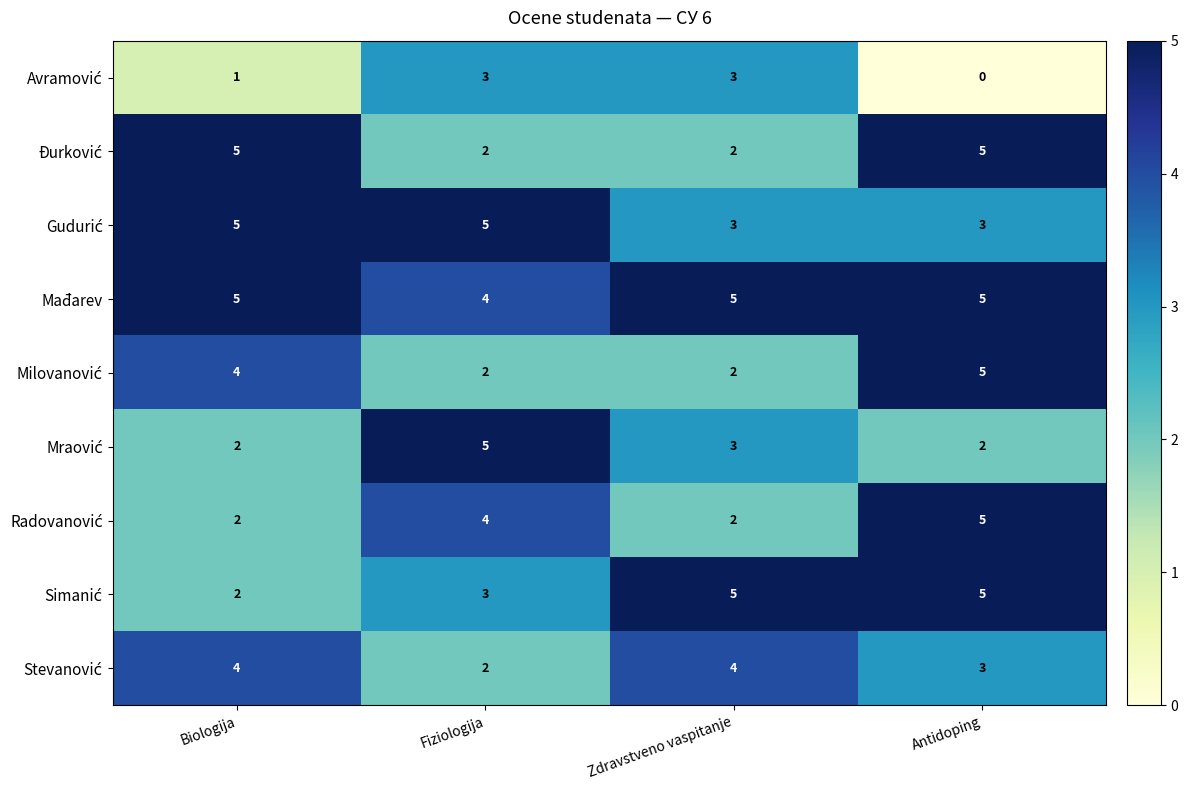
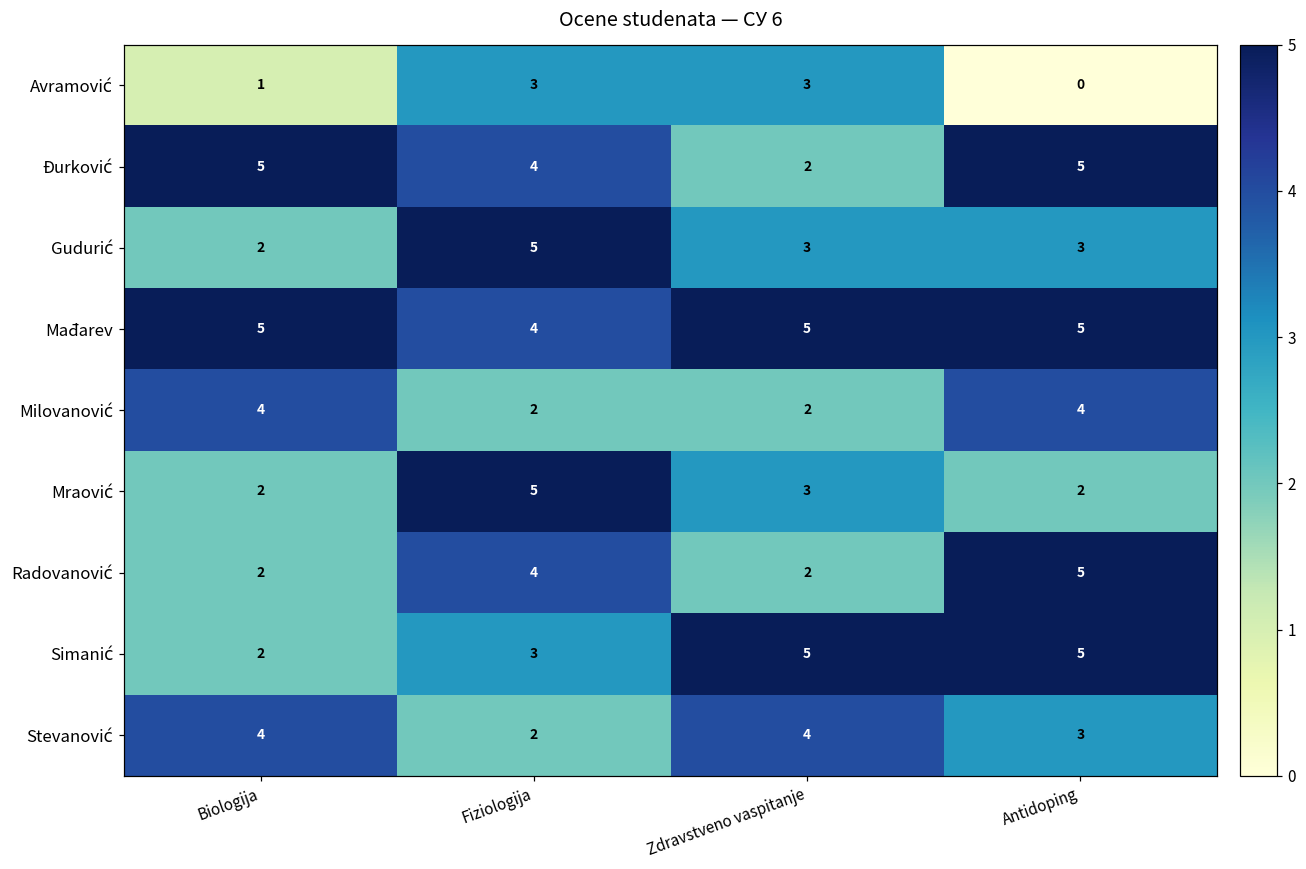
  {
    "Avramović": {
      "Biologija": 1,
      "Fiziologija": 3,
      "Zdravstveno vaspitanje": 3,
      "Antidoping": 0
    },
    "Đurković": {
      "Biologija": 5,
-     "Fiziologija": 2,
+     "Fiziologija": 4,
      "Zdravstveno vaspitanje": 2,
      "Antidoping": 5
    },
    "Gudurić": {
-     "Biologija": 5,
+     "Biologija": 2,
      "Fiziologija": 5,
      "Zdravstveno vaspitanje": 3,
      "Antidoping": 3
    },
    "Mađarev": {
      "Biologija": 5,
      "Fiziologija": 4,
      "Zdravstveno vaspitanje": 5,
      "Antidoping": 5
    },
    "Milovanović": {
      "Biologija": 4,
      "Fiziologija": 2,
      "Zdravstveno vaspitanje": 2,
-     "Antidoping": 5
+     "Antidoping": 4
    },
    "Mraović": {
      "Biologija": 2,
      "Fiziologija": 5,
      "Zdravstveno vaspitanje": 3,
      "Antidoping": 2
    },
    "Radovanović": {
      "Biologija": 2,
      "Fiziologija": 4,
      "Zdravstveno vaspitanje": 2,
      "Antidoping": 5
    },
    "Simanić": {
      "Biologija": 2,
      "Fiziologija": 3,
      "Zdravstveno vaspitanje": 5,
      "Antidoping": 5
    },
    "Stevanović": {
      "Biologija": 4,
      "Fiziologija": 2,
      "Zdravstveno vaspitanje": 4,
      "Antidoping": 3
    }
  }
